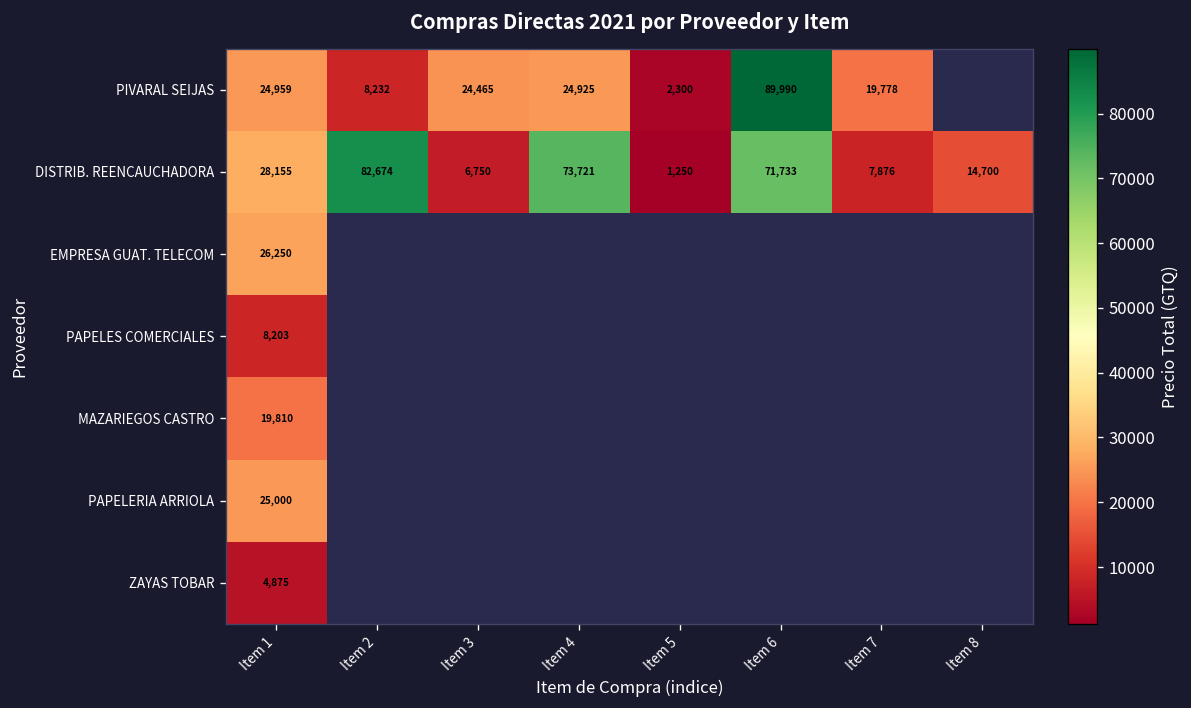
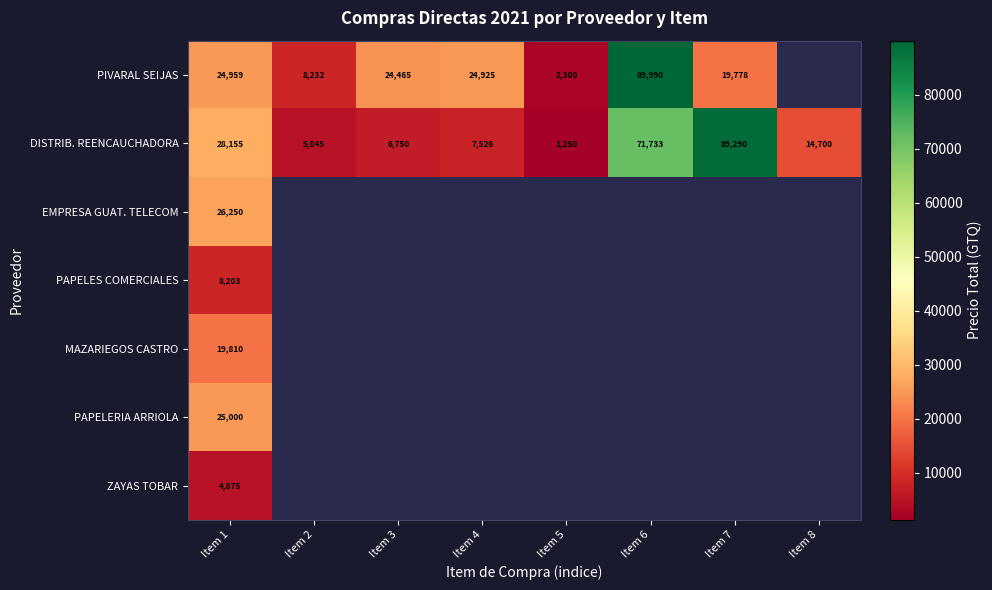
  {
    "PIVARAL SEIJAS": {
      "Item 1": "24,959",
      "Item 2": "8,232",
      "Item 3": "24,465",
      "Item 4": "24,925",
      "Item 5": "2,300",
      "Item 6": "89,990",
      "Item 7": "19,778"
    },
    "DISTRIB. REENCAUCHADORA": {
      "Item 1": "28,155",
-     "Item 2": "82,674",
+     "Item 2": "5,045",
      "Item 3": "6,750",
-     "Item 4": "73,721",
+     "Item 4": "7,526",
      "Item 5": "1,250",
      "Item 6": "71,733",
-     "Item 7": "7,876",
+     "Item 7": "89,290",
      "Item 8": "14,700"
    },
    "EMPRESA GUAT. TELECOM": {
      "Item 1": "26,250"
    },
    "PAPELES COMERCIALES": {
      "Item 1": "8,203"
    },
    "MAZARIEGOS CASTRO": {
      "Item 1": "19,810"
    },
    "PAPELERIA ARRIOLA": {
      "Item 1": "25,000"
    },
    "ZAYAS TOBAR": {
      "Item 1": "4,875"
    }
  }
